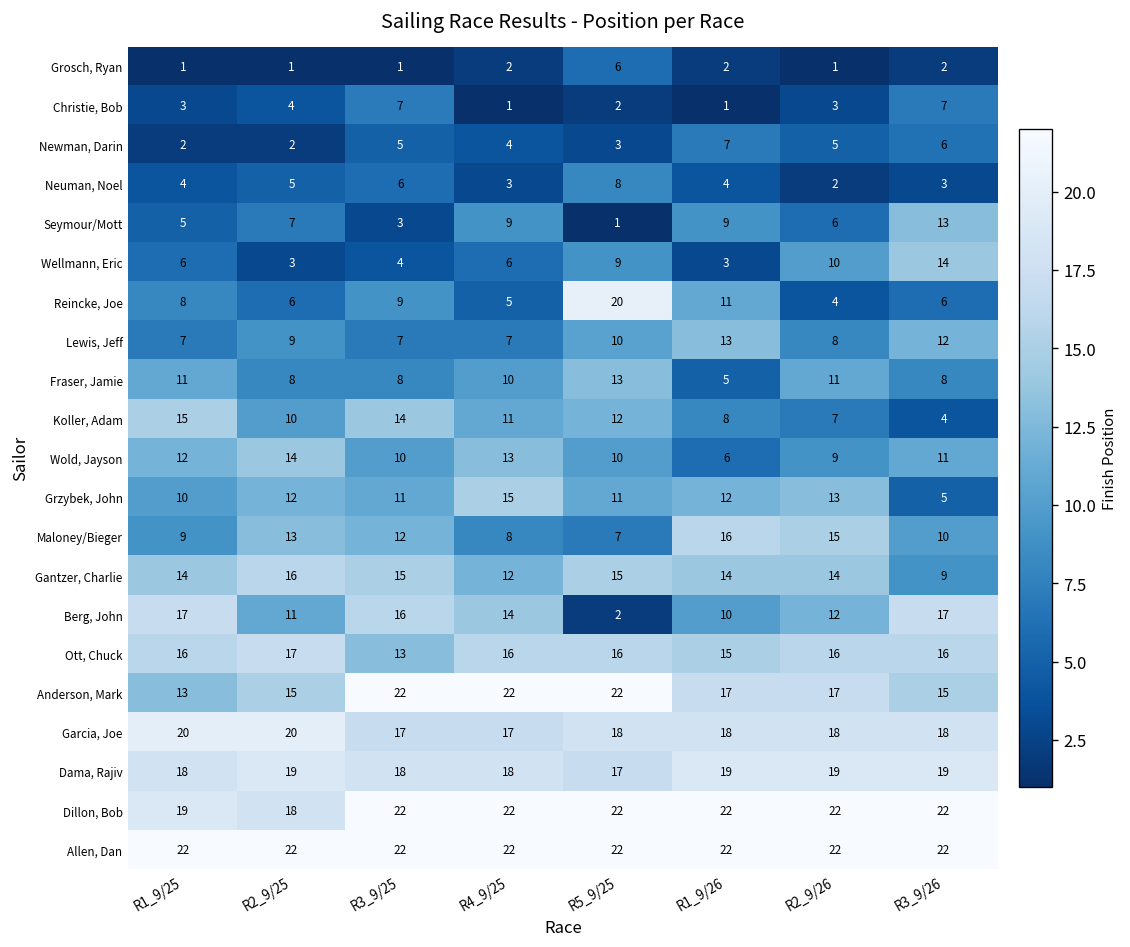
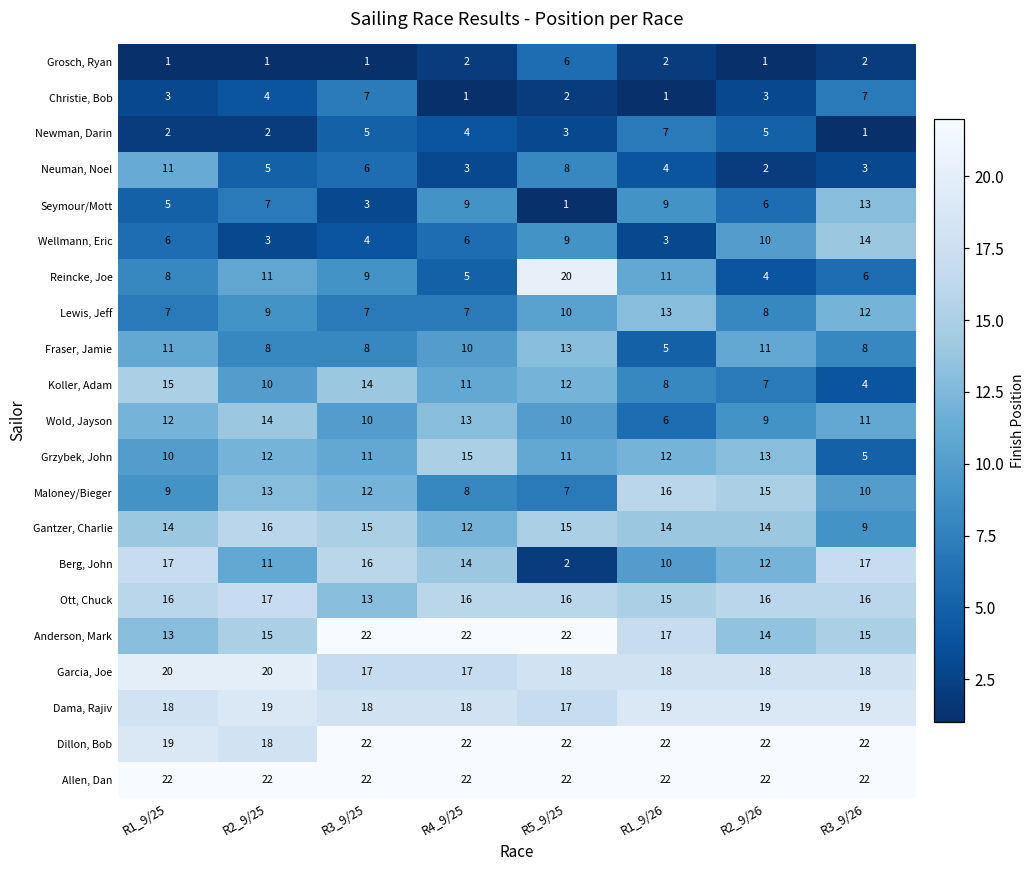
  {
    "Grosch, Ryan": {
      "R1_9/25": 1,
      "R2_9/25": 1,
      "R3_9/25": 1,
      "R4_9/25": 2,
      "R5_9/25": 6,
      "R1_9/26": 2,
      "R2_9/26": 1,
      "R3_9/26": 2
    },
    "Christie, Bob": {
      "R1_9/25": 3,
      "R2_9/25": 4,
      "R3_9/25": 7,
      "R4_9/25": 1,
      "R5_9/25": 2,
      "R1_9/26": 1,
      "R2_9/26": 3,
      "R3_9/26": 7
    },
    "Newman, Darin": {
      "R1_9/25": 2,
      "R2_9/25": 2,
      "R3_9/25": 5,
      "R4_9/25": 4,
      "R5_9/25": 3,
      "R1_9/26": 7,
      "R2_9/26": 5,
-     "R3_9/26": 6
+     "R3_9/26": 1
    },
    "Neuman, Noel": {
-     "R1_9/25": 4,
+     "R1_9/25": 11,
      "R2_9/25": 5,
      "R3_9/25": 6,
      "R4_9/25": 3,
      "R5_9/25": 8,
      "R1_9/26": 4,
      "R2_9/26": 2,
      "R3_9/26": 3
    },
    "Seymour/Mott": {
      "R1_9/25": 5,
      "R2_9/25": 7,
      "R3_9/25": 3,
      "R4_9/25": 9,
      "R5_9/25": 1,
      "R1_9/26": 9,
      "R2_9/26": 6,
      "R3_9/26": 13
    },
    "Wellmann, Eric": {
      "R1_9/25": 6,
      "R2_9/25": 3,
      "R3_9/25": 4,
      "R4_9/25": 6,
      "R5_9/25": 9,
      "R1_9/26": 3,
      "R2_9/26": 10,
      "R3_9/26": 14
    },
    "Reincke, Joe": {
      "R1_9/25": 8,
-     "R2_9/25": 6,
+     "R2_9/25": 11,
      "R3_9/25": 9,
      "R4_9/25": 5,
      "R5_9/25": 20,
      "R1_9/26": 11,
      "R2_9/26": 4,
      "R3_9/26": 6
    },
    "Lewis, Jeff": {
      "R1_9/25": 7,
      "R2_9/25": 9,
      "R3_9/25": 7,
      "R4_9/25": 7,
      "R5_9/25": 10,
      "R1_9/26": 13,
      "R2_9/26": 8,
      "R3_9/26": 12
    },
    "Fraser, Jamie": {
      "R1_9/25": 11,
      "R2_9/25": 8,
      "R3_9/25": 8,
      "R4_9/25": 10,
      "R5_9/25": 13,
      "R1_9/26": 5,
      "R2_9/26": 11,
      "R3_9/26": 8
    },
    "Koller, Adam": {
      "R1_9/25": 15,
      "R2_9/25": 10,
      "R3_9/25": 14,
      "R4_9/25": 11,
      "R5_9/25": 12,
      "R1_9/26": 8,
      "R2_9/26": 7,
      "R3_9/26": 4
    },
    "Wold, Jayson": {
      "R1_9/25": 12,
      "R2_9/25": 14,
      "R3_9/25": 10,
      "R4_9/25": 13,
      "R5_9/25": 10,
      "R1_9/26": 6,
      "R2_9/26": 9,
      "R3_9/26": 11
    },
    "Grzybek, John": {
      "R1_9/25": 10,
      "R2_9/25": 12,
      "R3_9/25": 11,
      "R4_9/25": 15,
      "R5_9/25": 11,
      "R1_9/26": 12,
      "R2_9/26": 13,
      "R3_9/26": 5
    },
    "Maloney/Bieger": {
      "R1_9/25": 9,
      "R2_9/25": 13,
      "R3_9/25": 12,
      "R4_9/25": 8,
      "R5_9/25": 7,
      "R1_9/26": 16,
      "R2_9/26": 15,
      "R3_9/26": 10
    },
    "Gantzer, Charlie": {
      "R1_9/25": 14,
      "R2_9/25": 16,
      "R3_9/25": 15,
      "R4_9/25": 12,
      "R5_9/25": 15,
      "R1_9/26": 14,
      "R2_9/26": 14,
      "R3_9/26": 9
    },
    "Berg, John": {
      "R1_9/25": 17,
      "R2_9/25": 11,
      "R3_9/25": 16,
      "R4_9/25": 14,
      "R5_9/25": 2,
      "R1_9/26": 10,
      "R2_9/26": 12,
      "R3_9/26": 17
    },
    "Ott, Chuck": {
      "R1_9/25": 16,
      "R2_9/25": 17,
      "R3_9/25": 13,
      "R4_9/25": 16,
      "R5_9/25": 16,
      "R1_9/26": 15,
      "R2_9/26": 16,
      "R3_9/26": 16
    },
    "Anderson, Mark": {
      "R1_9/25": 13,
      "R2_9/25": 15,
      "R3_9/25": 22,
      "R4_9/25": 22,
      "R5_9/25": 22,
      "R1_9/26": 17,
-     "R2_9/26": 17,
+     "R2_9/26": 14,
      "R3_9/26": 15
    },
    "Garcia, Joe": {
      "R1_9/25": 20,
      "R2_9/25": 20,
      "R3_9/25": 17,
      "R4_9/25": 17,
      "R5_9/25": 18,
      "R1_9/26": 18,
      "R2_9/26": 18,
      "R3_9/26": 18
    },
    "Dama, Rajiv": {
      "R1_9/25": 18,
      "R2_9/25": 19,
      "R3_9/25": 18,
      "R4_9/25": 18,
      "R5_9/25": 17,
      "R1_9/26": 19,
      "R2_9/26": 19,
      "R3_9/26": 19
    },
    "Dillon, Bob": {
      "R1_9/25": 19,
      "R2_9/25": 18,
      "R3_9/25": 22,
      "R4_9/25": 22,
      "R5_9/25": 22,
      "R1_9/26": 22,
      "R2_9/26": 22,
      "R3_9/26": 22
    },
    "Allen, Dan": {
      "R1_9/25": 22,
      "R2_9/25": 22,
      "R3_9/25": 22,
      "R4_9/25": 22,
      "R5_9/25": 22,
      "R1_9/26": 22,
      "R2_9/26": 22,
      "R3_9/26": 22
    }
  }
